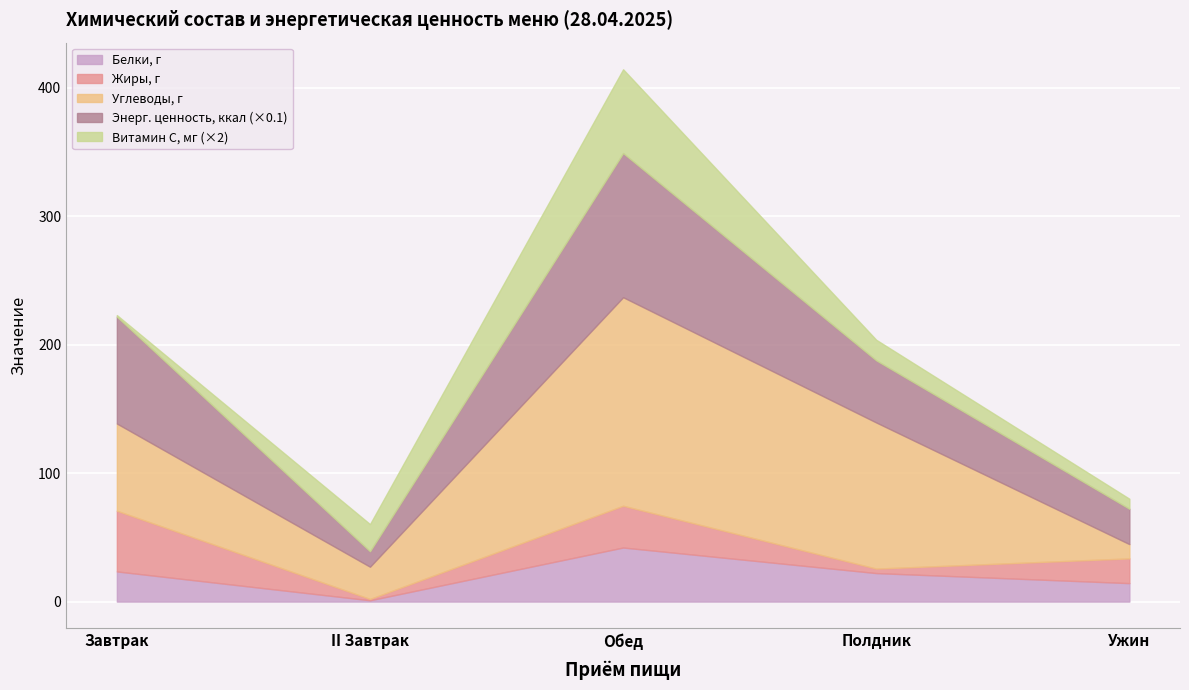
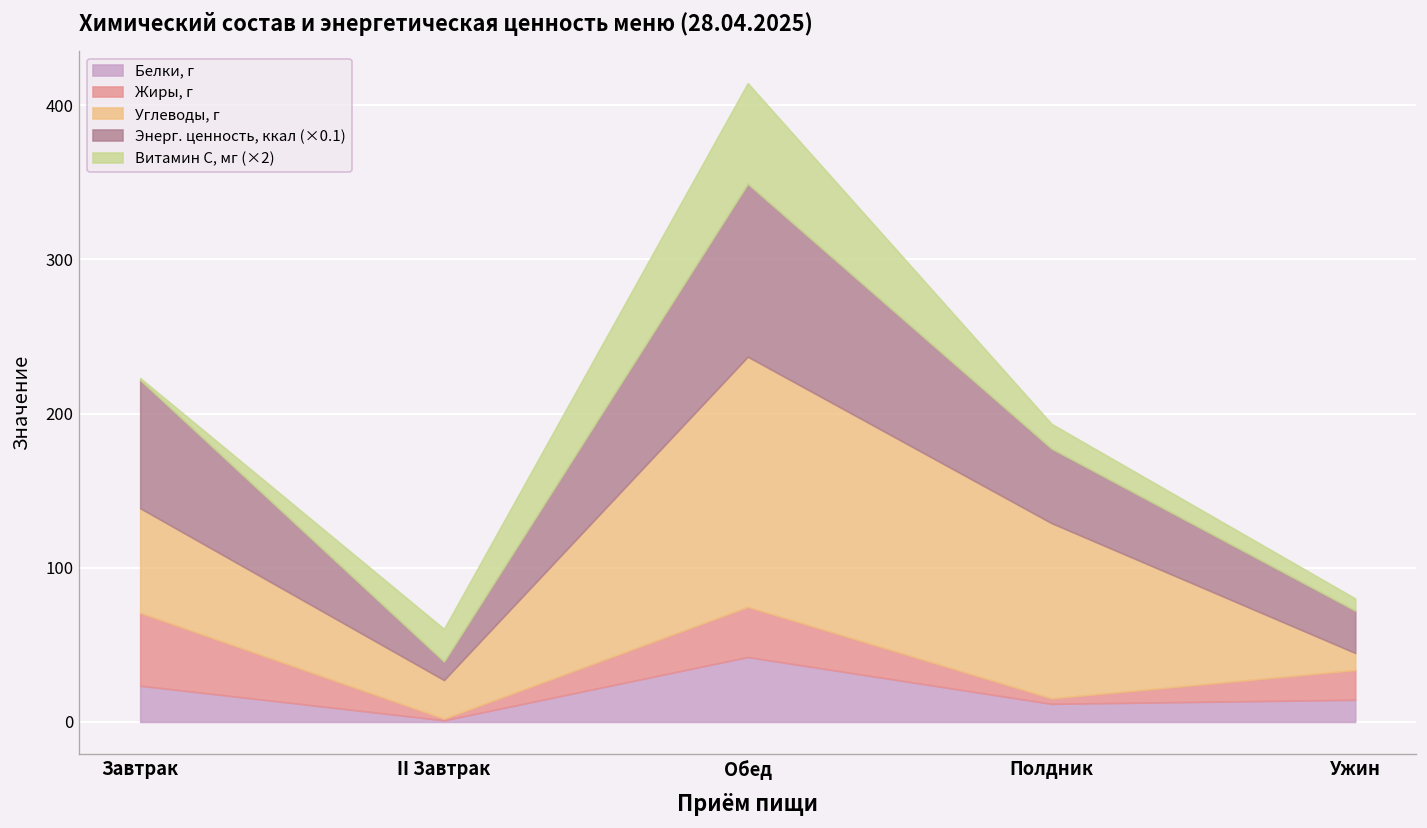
  {
    "Белки, г": {
      "Завтрак": 23,
      "Обед": 42,
-     "Полдник": 22,
+     "Полдник": 12,
      "Ужин": 14
    }
  }
